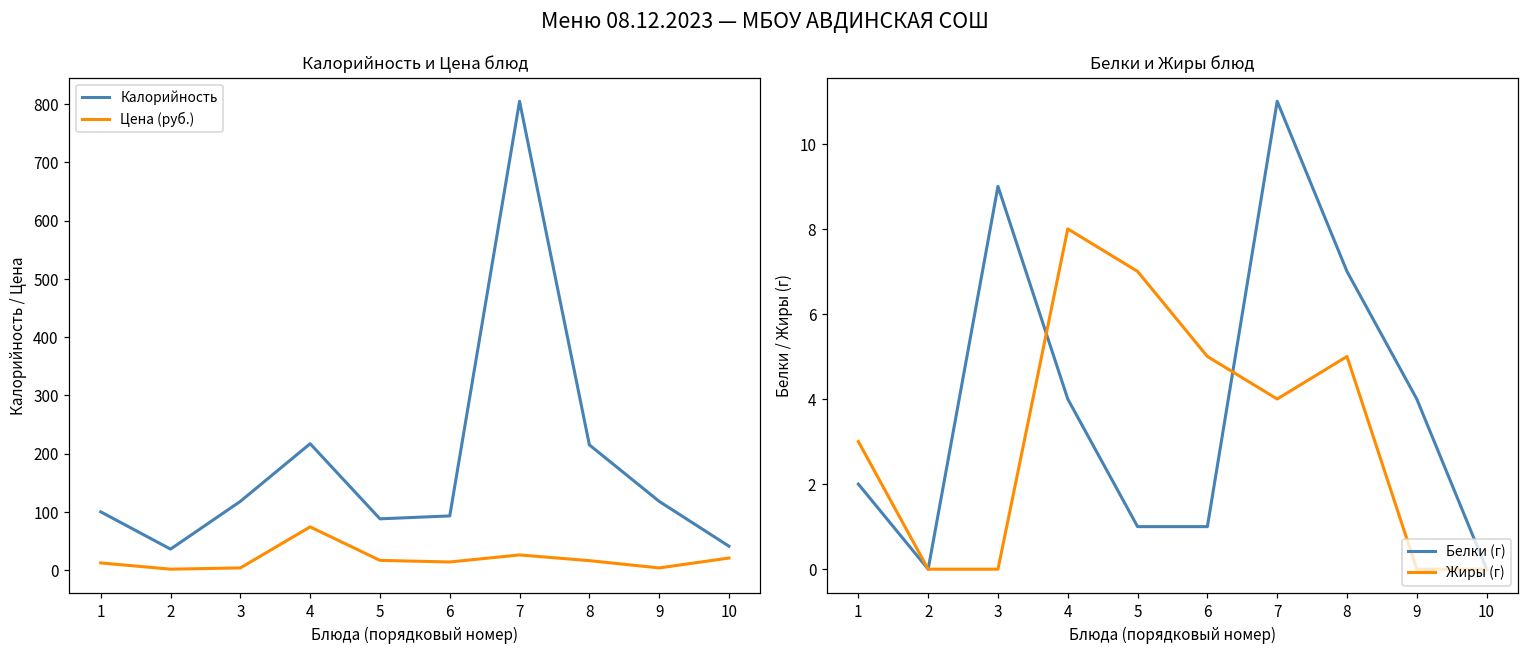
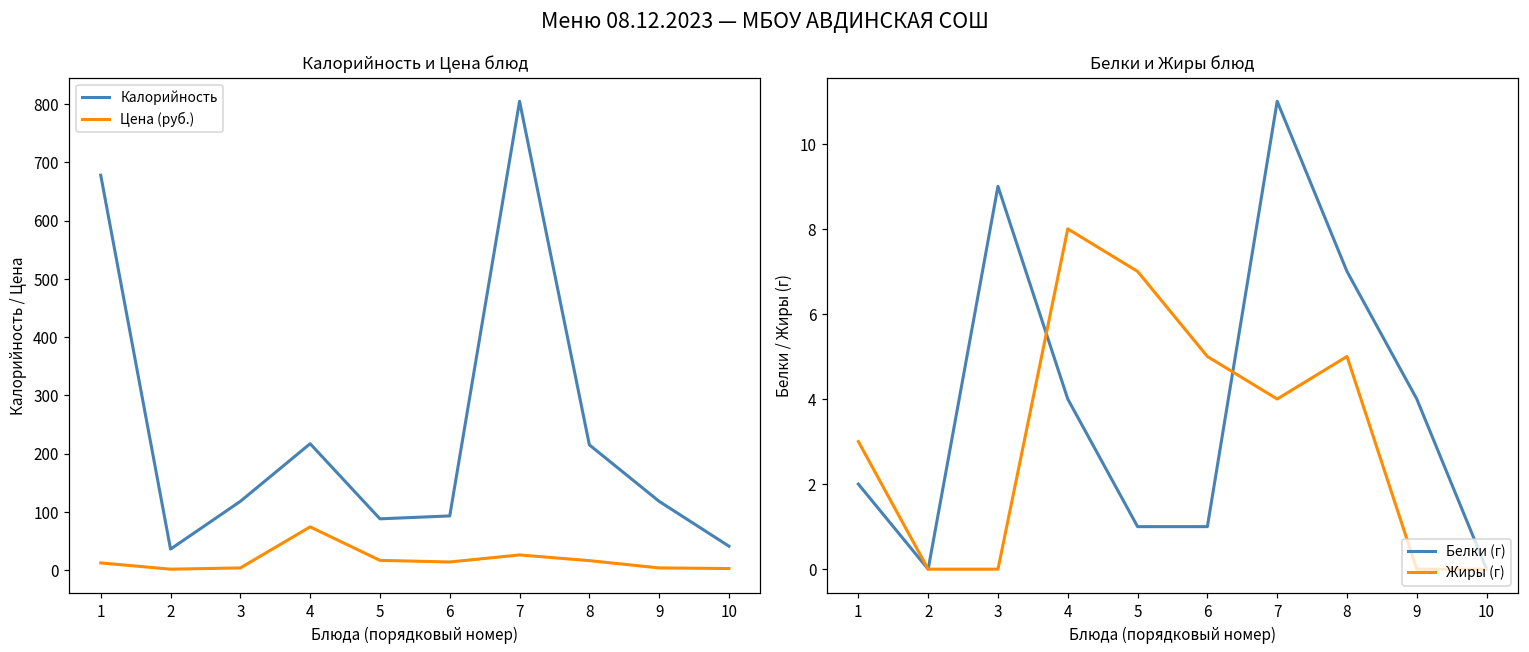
  {
    "Калорийность и Цена блюд": {
      "Калорийность": {
-       "1": 100,
+       "1": 680,
        "2": 40,
        "3": 120,
        "4": 220,
        "5": 90,
        "6": 90,
        "7": 810,
        "8": 220,
        "9": 120,
        "10": 40
      },
      "Цена (руб.)": {
        "1": 10,
        "2": 0,
        "3": 0,
        "4": 70,
        "5": 20,
        "6": 10,
        "7": 30,
        "8": 20,
        "9": 0,
-       "10": 20
+       "10": 0
      }
    },
    "Белки и Жиры блюд": {
      "Белки (г)": {
        "1": 2.0,
        "3": 9.0,
        "4": 4.0,
        "5": 1.0,
        "6": 1.0,
        "7": 11.0,
        "8": 7.0,
        "9": 4.0
      },
      "Жиры (г)": {
        "1": 3.0,
        "3": 0.0,
        "4": 8.0,
        "5": 7.0,
        "6": 5.0,
        "7": 4.0,
        "8": 5.0
      }
    }
  }
